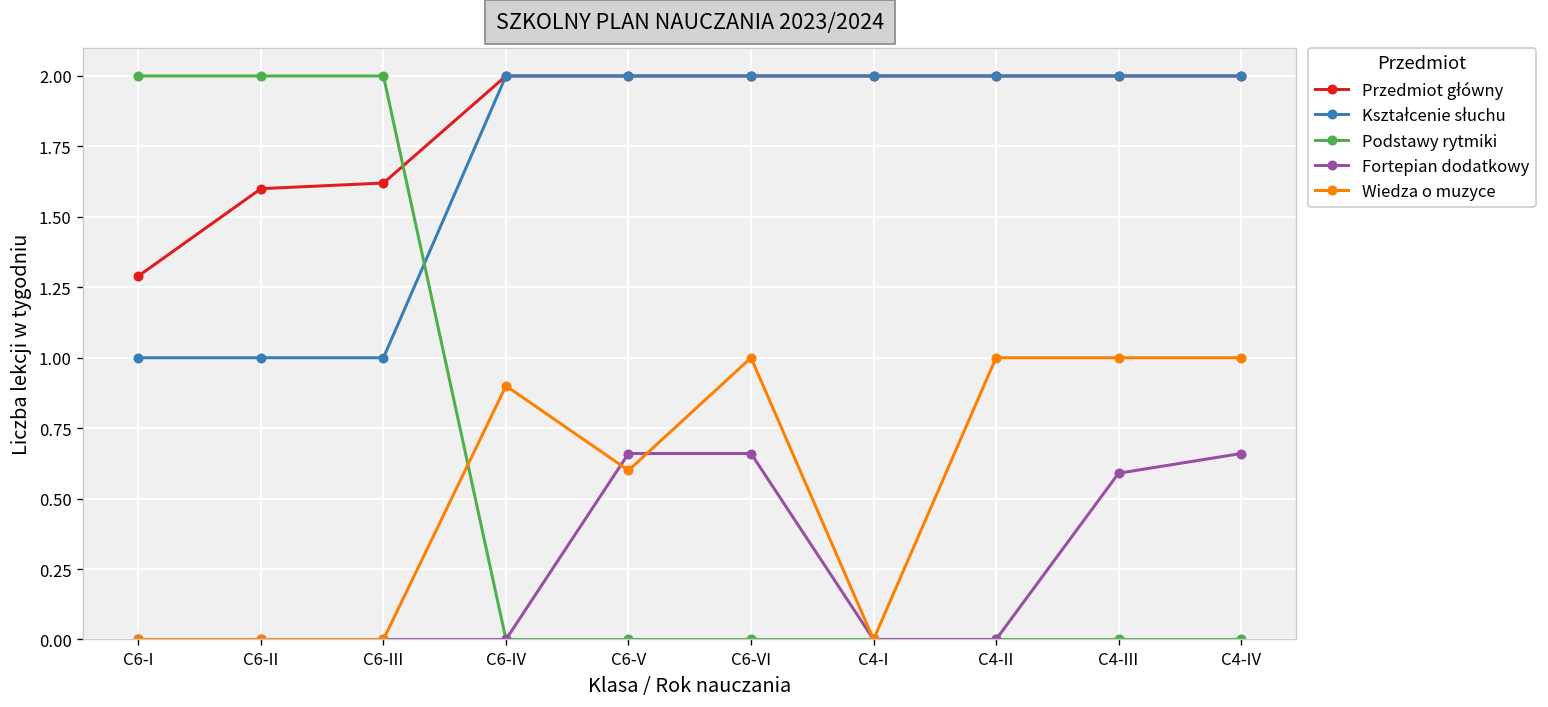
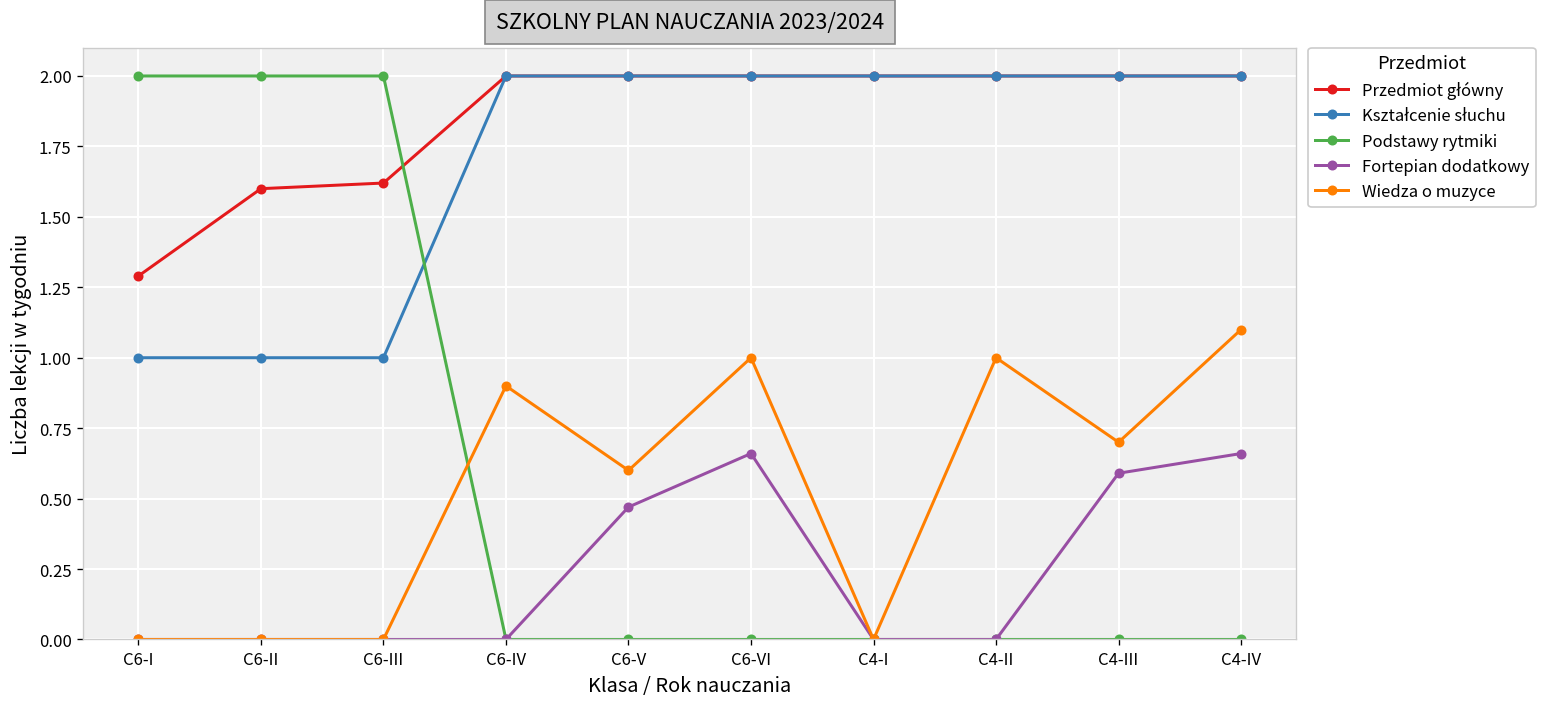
  {
    "Przedmiot główny": {
      "C6-I": 1.29,
      "C6-II": 1.60,
      "C6-III": 1.62
    },
    "Kształcenie słuchu": {
      "C6-I": 1.00,
      "C6-II": 1.00,
      "C6-III": 1.00
    },
    "Podstawy rytmiki": {
      "C6-I": 2.00,
      "C6-II": 2.00,
      "C6-III": 2.00,
      "C6-V": 0.00,
      "C6-VI": 0.00,
      "C4-III": 0.00,
      "C4-IV": 0.00
    },
    "Fortepian dodatkowy": {
-     "C6-V": 0.66,
+     "C6-V": 0.47,
      "C6-VI": 0.66,
      "C4-III": 0.59,
      "C4-IV": 0.66
    },
    "Wiedza o muzyce": {
      "C6-IV": 0.9,
      "C6-V": 0.6,
      "C6-VI": 1.0,
      "C4-II": 1.0,
-     "C4-III": 1.0,
-     "C4-IV": 1.0
+     "C4-III": 0.7,
+     "C4-IV": 1.1
    }
  }
